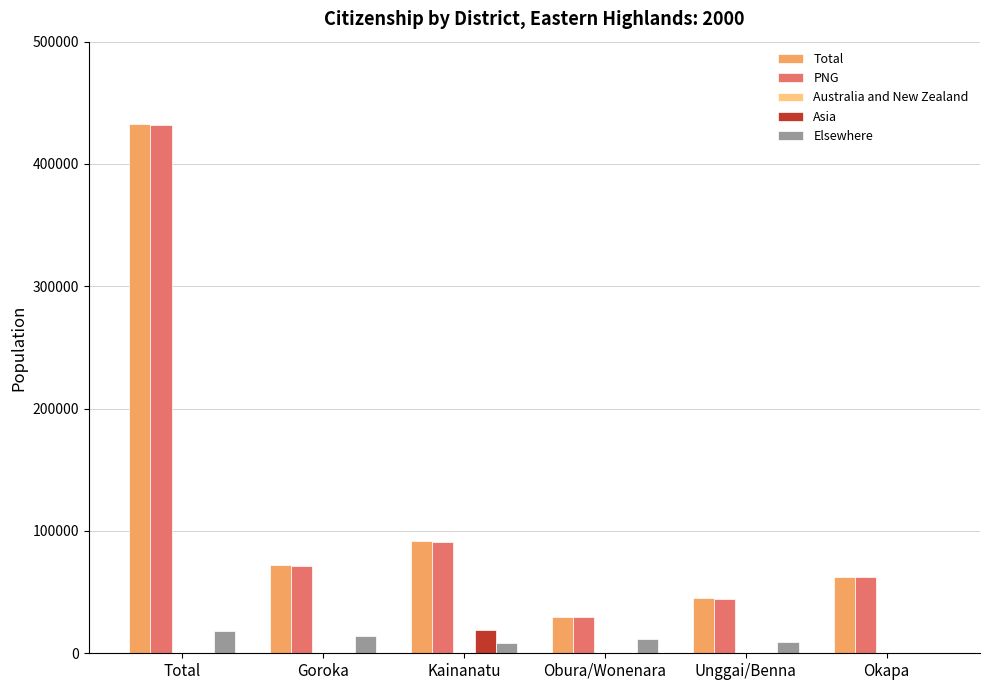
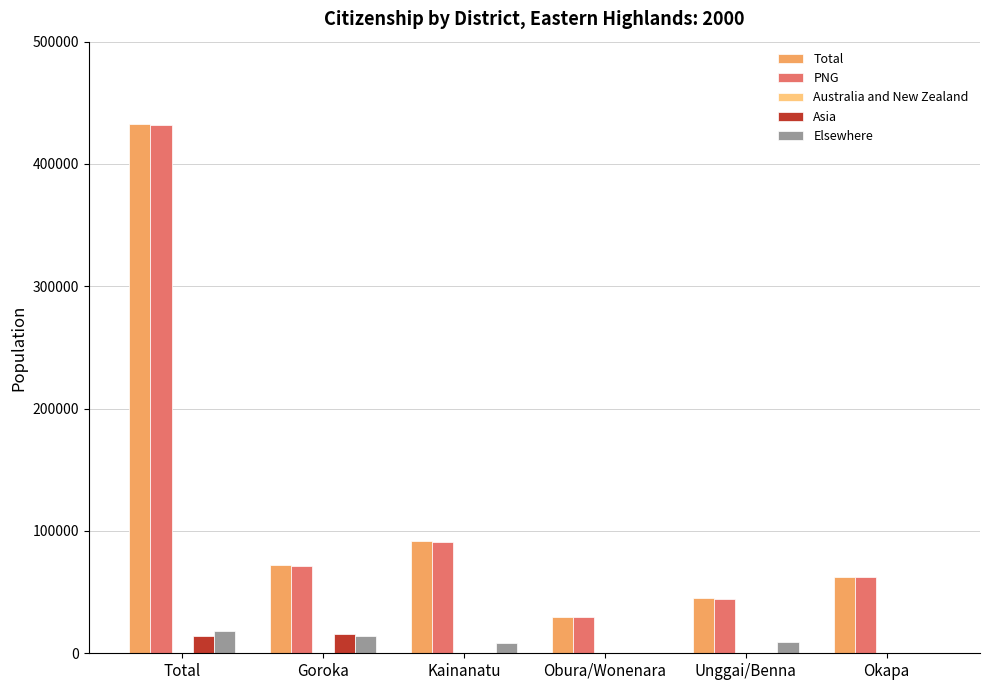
  {
    "Asia": {
-     "Total": 0,
-     "Goroka": 0,
-     "Kainanatu": 19000
+     "Total": 14000,
+     "Goroka": 16000,
+     "Kainanatu": 0
    },
    "Elsewhere": {
      "Total": 18000,
      "Goroka": 14000,
      "Kainanatu": 8000,
-     "Obura/Wonenara": 12000,
+     "Obura/Wonenara": 0,
      "Unggai/Benna": 9000
    }
  }
